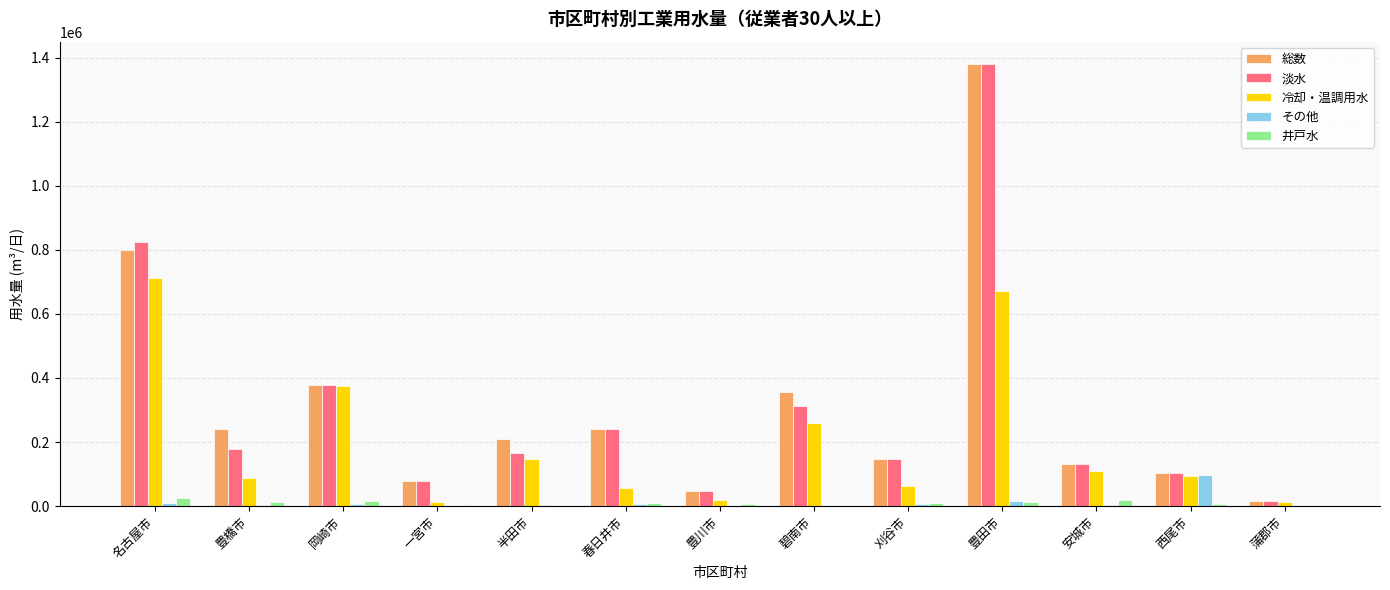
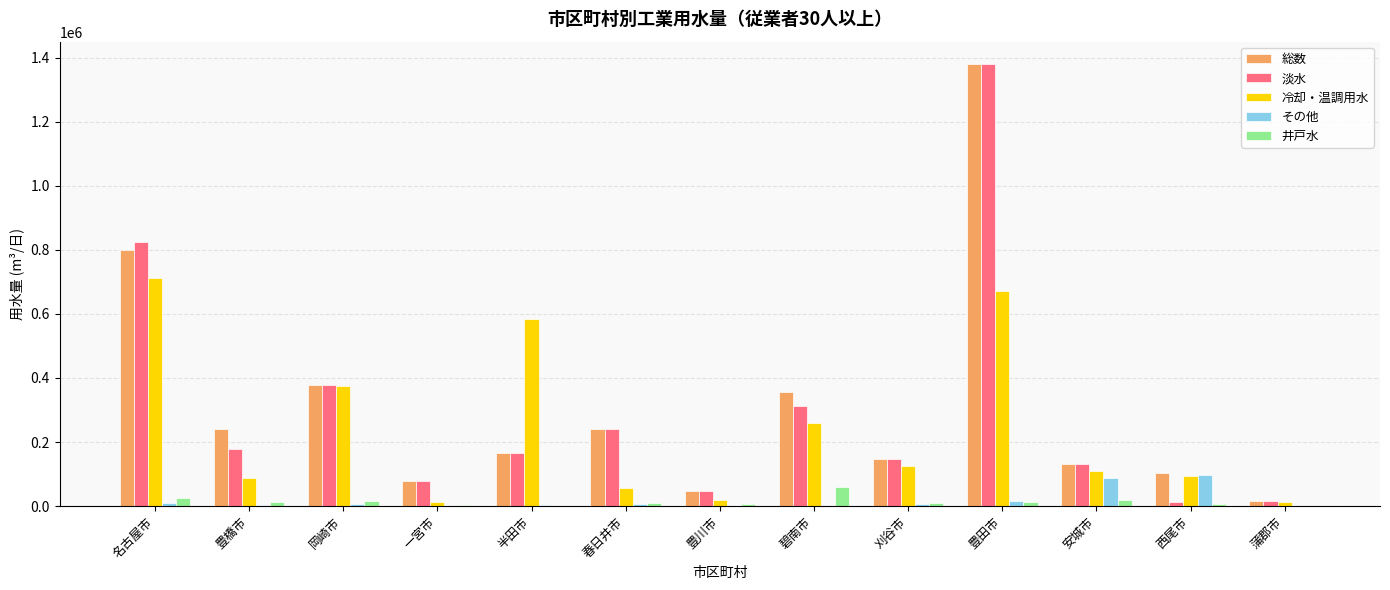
  {
    "総数": {
      "名古屋市": 800000,
      "豊橋市": 240000,
      "岡崎市": 380000,
      "一宮市": 80000,
-     "半田市": 210000,
+     "半田市": 170000,
      "春日井市": 240000,
      "豊川市": 50000,
      "碧南市": 360000,
      "刈谷市": 150000,
      "豊田市": 1380000,
      "安城市": 130000,
      "西尾市": 100000,
      "蒲郡市": 20000
    },
    "淡水": {
      "名古屋市": 820000,
      "豊橋市": 180000,
      "岡崎市": 380000,
      "一宮市": 80000,
      "半田市": 170000,
      "春日井市": 240000,
      "豊川市": 50000,
      "碧南市": 310000,
      "刈谷市": 150000,
      "豊田市": 1380000,
      "安城市": 130000,
-     "西尾市": 100000,
+     "西尾市": 10000,
      "蒲郡市": 20000
    },
    "冷却・温調用水": {
      "名古屋市": 710000,
      "豊橋市": 90000,
      "岡崎市": 380000,
      "一宮市": 10000,
-     "半田市": 150000,
+     "半田市": 580000,
      "春日井市": 60000,
      "豊川市": 20000,
      "碧南市": 260000,
-     "刈谷市": 60000,
+     "刈谷市": 120000,
      "豊田市": 670000,
      "安城市": 110000,
      "西尾市": 90000,
      "蒲郡市": 10000
    },
    "その他": {
      "名古屋市": 10000,
      "岡崎市": 10000,
      "豊田市": 20000,
-     "安城市": 0,
+     "安城市": 90000,
      "西尾市": 100000
    },
    "井戸水": {
      "名古屋市": 30000,
      "豊橋市": 10000,
      "岡崎市": 20000,
      "春日井市": 10000,
-     "碧南市": 0,
+     "碧南市": 60000,
      "刈谷市": 10000,
      "豊田市": 10000,
      "安城市": 20000
    }
  }
